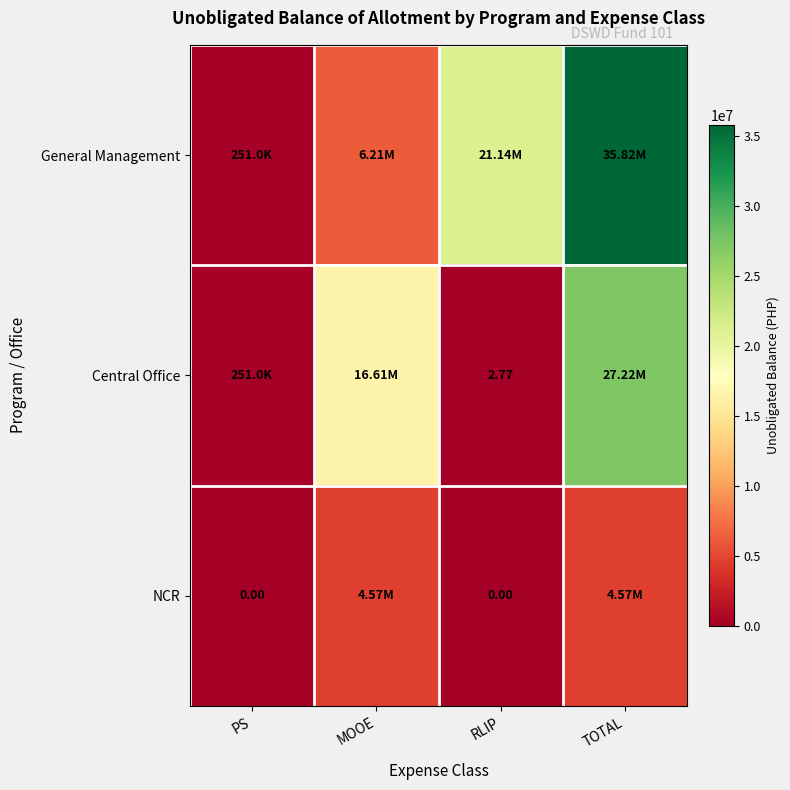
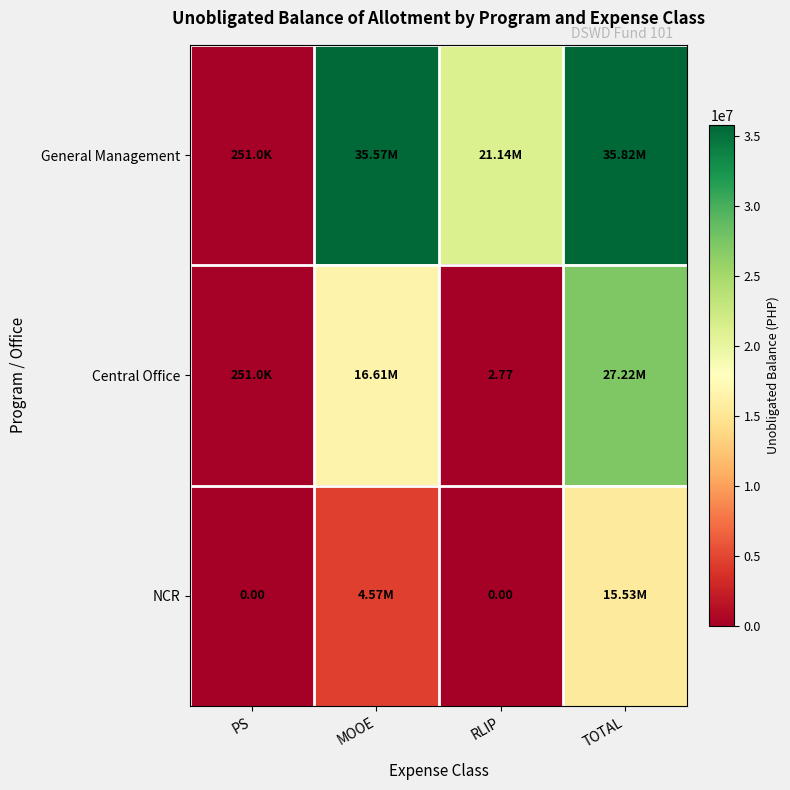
  {
    "General Management": {
      "PS": "251.0K",
-     "MOOE": "6.21M",
+     "MOOE": "35.57M",
      "RLIP": "21.14M",
      "TOTAL": "35.82M"
    },
    "Central Office": {
      "PS": "251.0K",
      "MOOE": "16.61M",
      "RLIP": "2.77",
      "TOTAL": "27.22M"
    },
    "NCR": {
      "PS": "0.00",
      "MOOE": "4.57M",
      "RLIP": "0.00",
-     "TOTAL": "4.57M"
+     "TOTAL": "15.53M"
    }
  }
